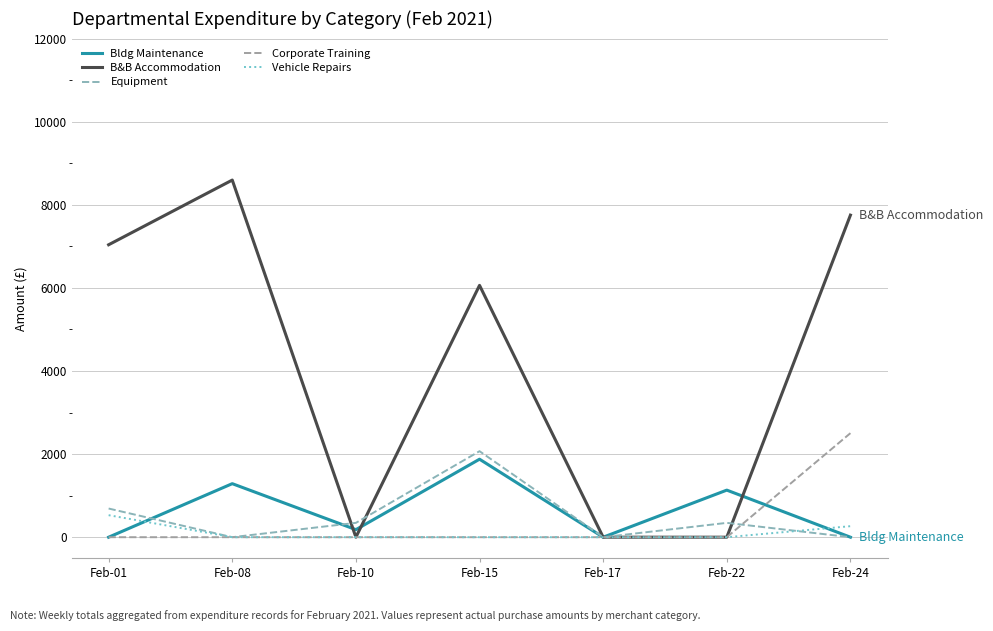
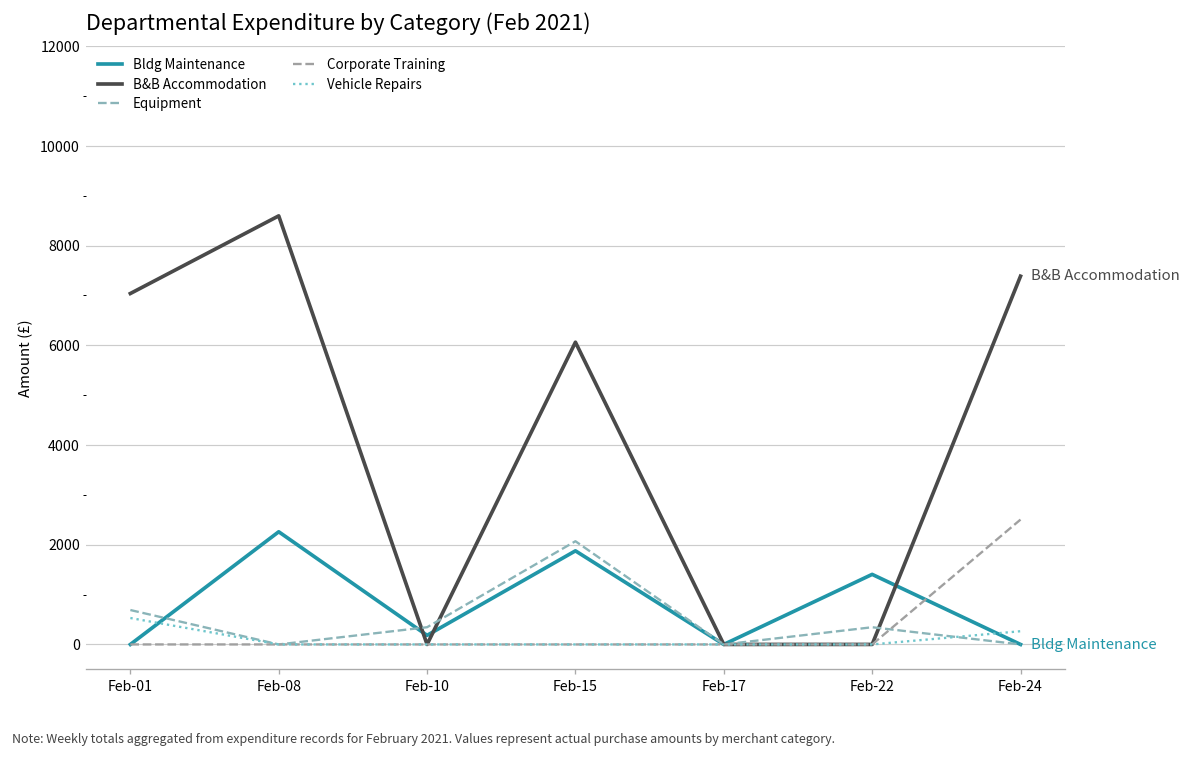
  {
    "Bldg Maintenance": {
-     "Feb-08": 1300,
+     "Feb-08": 2300,
      "Feb-10": 200,
      "Feb-15": 1900,
-     "Feb-22": 1100
+     "Feb-22": 1400
    },
    "B&B Accommodation": {
      "Feb-01": 7000,
      "Feb-08": 8600,
      "Feb-15": 6100,
-     "Feb-24": 7800
+     "Feb-24": 7400
    }
  }
